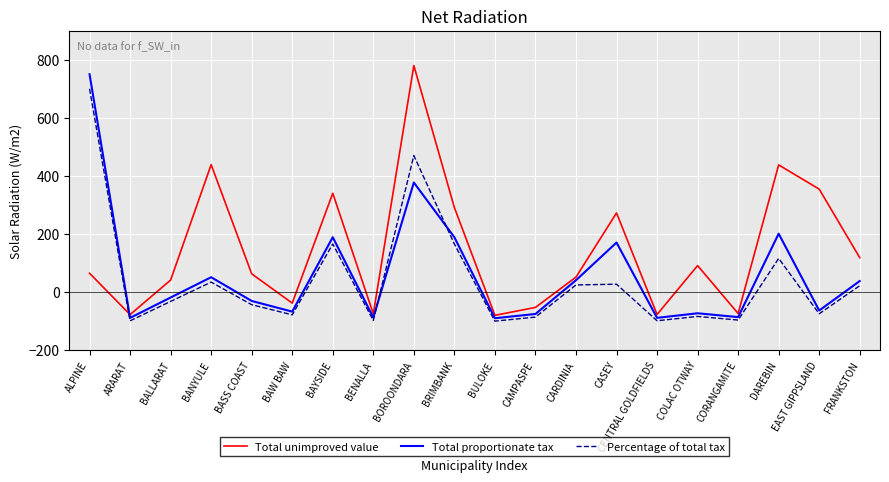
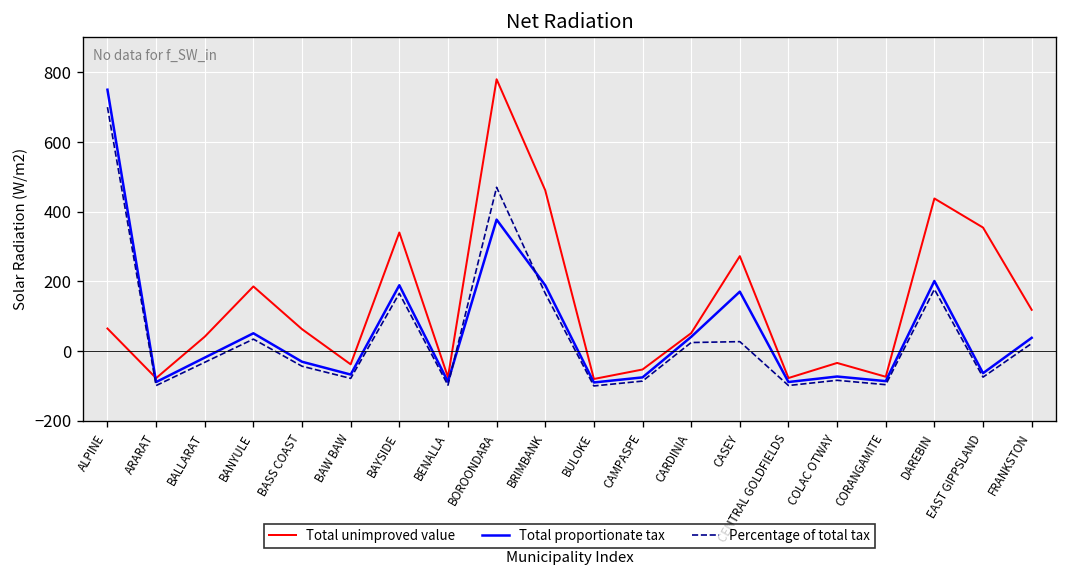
  {
    "Total unimproved value": {
      "ALPINE": 60,
      "ARARAT": -80,
      "BALLARAT": 40,
-     "BANYULE": 440,
+     "BANYULE": 190,
      "BASS COAST": 60,
      "BAW BAW": -40,
      "BAYSIDE": 340,
      "BENALLA": -70,
      "BOROONDARA": 780,
-     "BRIMBANK": 290,
+     "BRIMBANK": 460,
      "BULOKE": -80,
      "CAMPASPE": -50,
      "CARDINIA": 50,
      "CASEY": 270,
      "CENTRAL GOLDFIELDS": -80,
-     "COLAC OTWAY": 90,
+     "COLAC OTWAY": -30,
      "CORANGAMITE": -70,
      "DAREBIN": 440,
      "EAST GIPPSLAND": 350,
      "FRANKSTON": 120
    },
    "Total proportionate tax": {
      "ALPINE": 750,
      "ARARAT": -90,
      "BALLARAT": -20,
      "BANYULE": 50,
      "BASS COAST": -30,
      "BAW BAW": -70,
      "BAYSIDE": 190,
      "BENALLA": -90,
      "BOROONDARA": 380,
      "BRIMBANK": 190,
      "BULOKE": -90,
      "CAMPASPE": -80,
      "CARDINIA": 40,
      "CASEY": 170,
      "CENTRAL GOLDFIELDS": -90,
      "COLAC OTWAY": -70,
      "CORANGAMITE": -90,
      "DAREBIN": 200,
      "EAST GIPPSLAND": -60,
      "FRANKSTON": 40
    },
    "Percentage of total tax": {
      "ALPINE": 700,
      "ARARAT": -100,
      "BALLARAT": -30,
      "BANYULE": 30,
      "BASS COAST": -40,
      "BAW BAW": -80,
      "BAYSIDE": 170,
      "BENALLA": -100,
      "BOROONDARA": 470,
      "BRIMBANK": 170,
      "BULOKE": -100,
      "CAMPASPE": -90,
      "CARDINIA": 20,
      "CASEY": 30,
      "CENTRAL GOLDFIELDS": -100,
      "COLAC OTWAY": -80,
      "CORANGAMITE": -100,
-     "DAREBIN": 120,
+     "DAREBIN": 180,
      "EAST GIPPSLAND": -70,
      "FRANKSTON": 20
    }
  }
